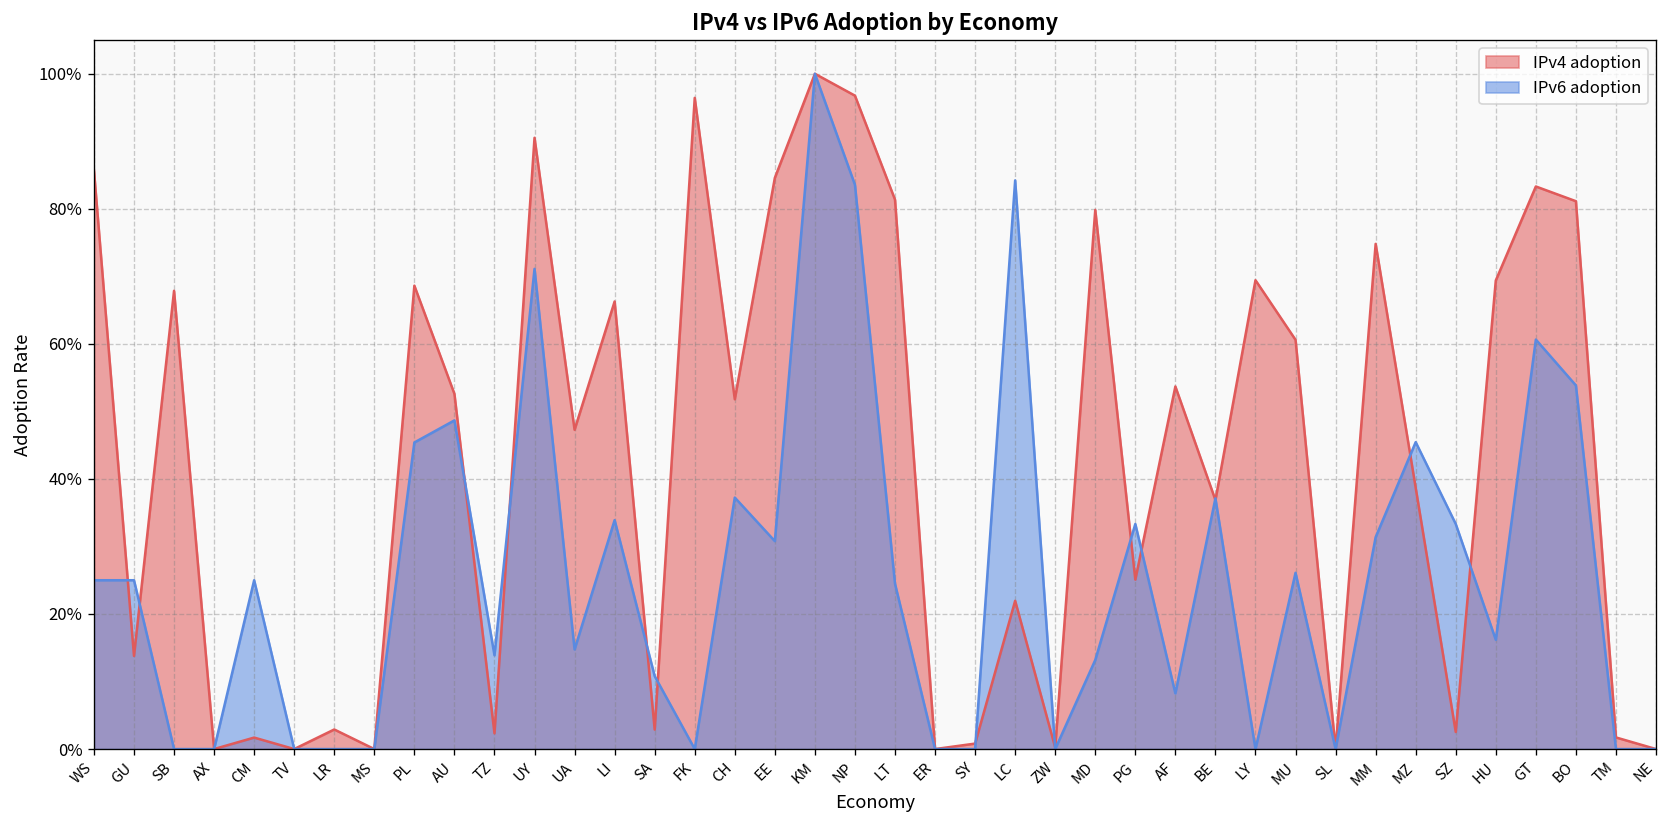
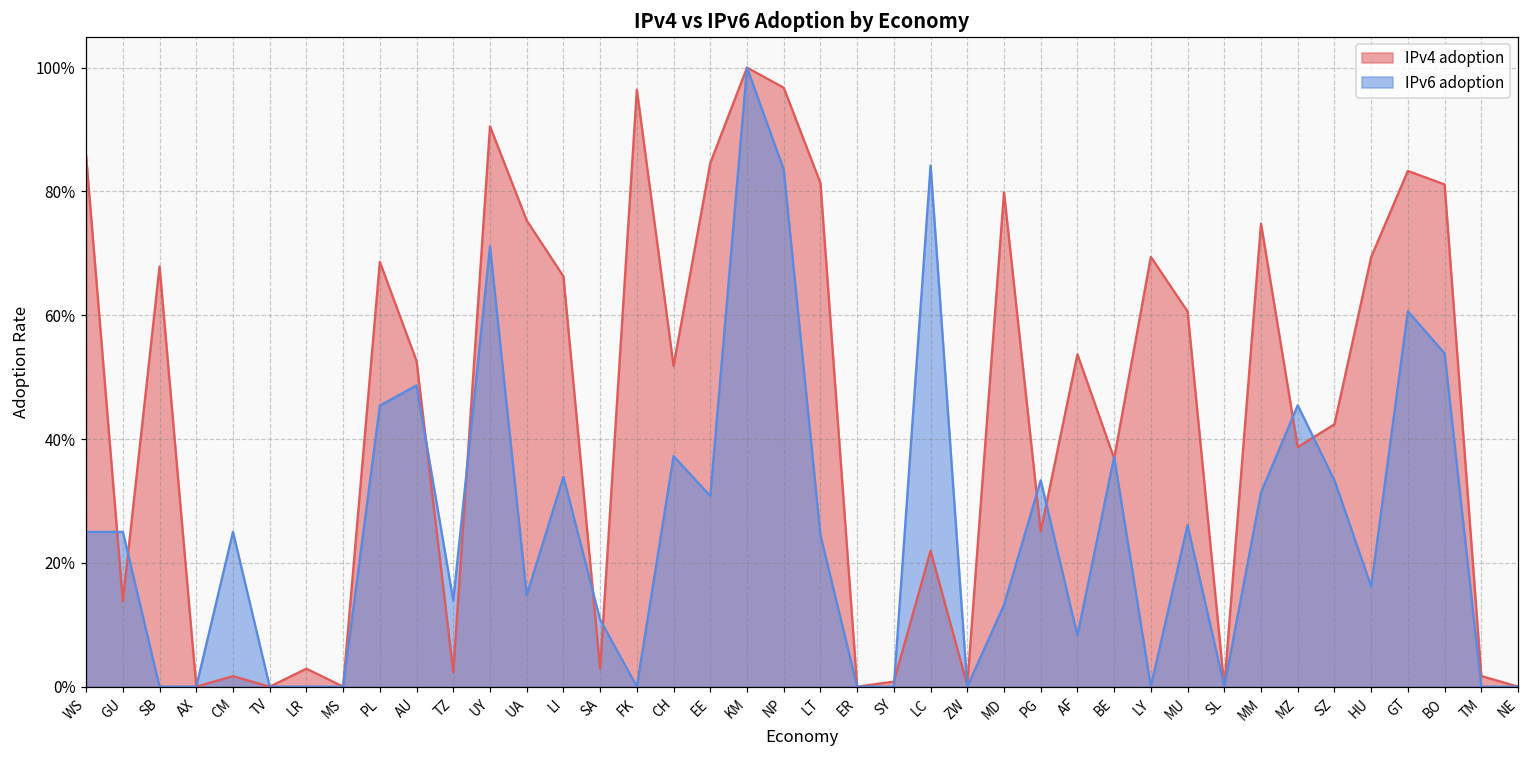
  {
    "IPv4 adoption": {
      "WS": "86%",
      "GU": "14%",
      "SB": "68%",
      "CM": "2%",
      "LR": "3%",
      "PL": "69%",
      "AU": "53%",
      "TZ": "2%",
      "UY": "91%",
-     "UA": "47%",
+     "UA": "75%",
      "LI": "66%",
      "SA": "3%",
      "FK": "96%",
      "CH": "52%",
      "EE": "85%",
      "NP": "97%",
      "LT": "81%",
      "SY": "1%",
      "LC": "22%",
      "MD": "80%",
      "PG": "25%",
      "AF": "54%",
      "LY": "69%",
      "MU": "61%",
      "MM": "75%",
      "MZ": "39%",
-     "SZ": "3%",
+     "SZ": "42%",
      "HU": "69%",
      "GT": "83%",
      "BO": "81%",
      "TM": "2%"
    },
    "IPv6 adoption": {
      "WS": "25%",
      "GU": "25%",
      "SB": "0%",
      "CM": "25%",
      "LR": "0%",
      "PL": "45%",
      "AU": "49%",
      "TZ": "14%",
      "UY": "71%",
      "UA": "15%",
      "LI": "34%",
      "SA": "11%",
      "FK": "0%",
      "CH": "37%",
      "EE": "31%",
      "NP": "84%",
      "LT": "24%",
      "SY": "0%",
      "LC": "84%",
      "MD": "13%",
      "PG": "33%",
      "AF": "8%",
      "LY": "0%",
      "MU": "26%",
      "MM": "31%",
      "MZ": "45%",
      "SZ": "33%",
      "HU": "16%",
      "GT": "61%",
      "BO": "54%",
      "TM": "0%"
    }
  }
